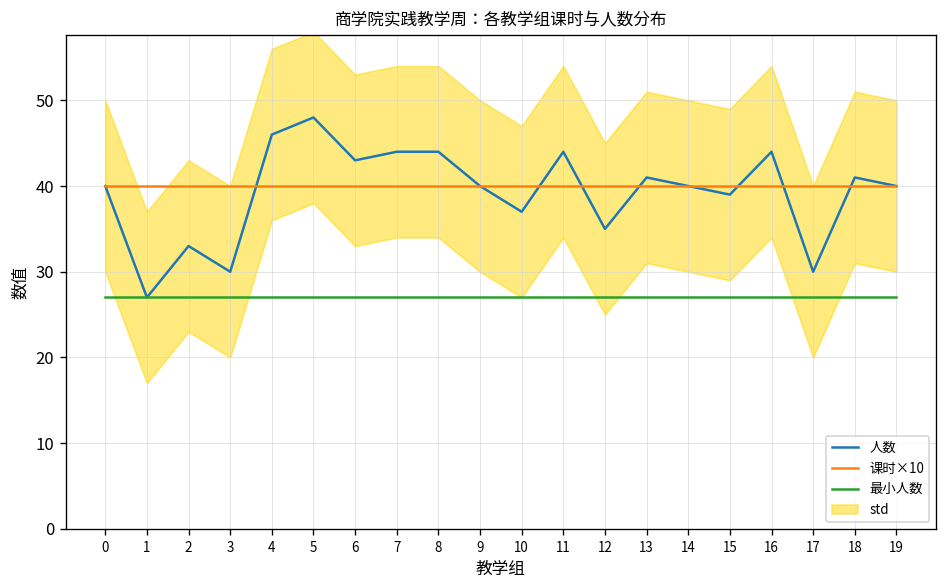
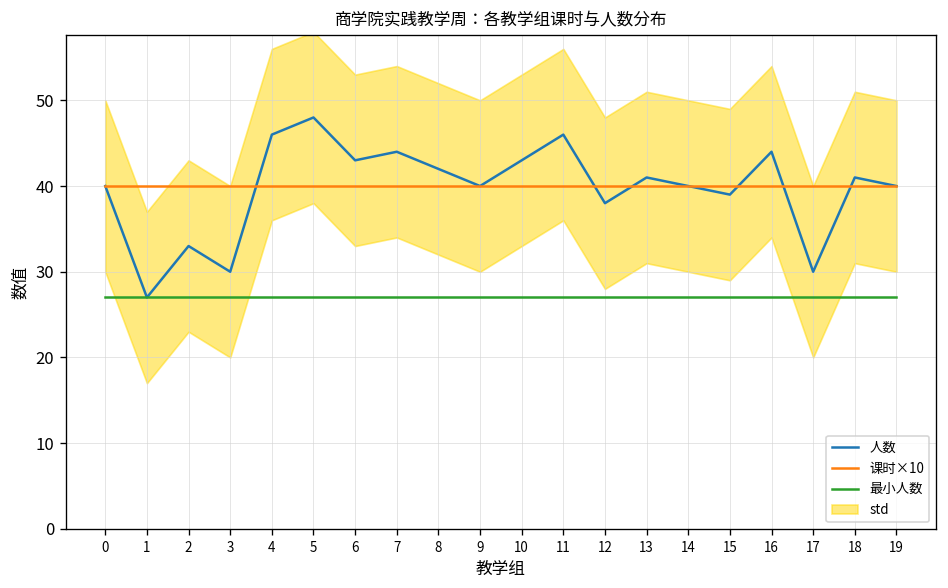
  {
    "人数": {
      "2": 33,
      "3": 30,
      "4": 46,
      "5": 48,
      "6": 43,
      "7": 44,
-     "8": 44,
-     "10": 37,
-     "11": 44,
-     "12": 35,
+     "8": 42,
+     "10": 43,
+     "11": 46,
+     "12": 38,
      "13": 41,
      "15": 39,
      "16": 44,
      "17": 30,
      "18": 41
    },
    "课时×10": {
      "1": 40,
      "2": 40,
      "4": 40,
      "5": 40,
      "6": 40,
      "7": 40,
      "8": 40,
      "10": 40,
      "11": 40,
      "12": 40,
      "13": 40,
      "15": 40,
      "16": 40,
      "18": 40
    },
    "最小人数": {
      "0": 27,
      "2": 27,
      "3": 27,
      "4": 27,
      "5": 27,
      "6": 27,
      "7": 27,
      "8": 27,
      "9": 27,
      "10": 27,
      "11": 27,
      "12": 27,
      "13": 27,
      "14": 27,
      "15": 27,
      "16": 27,
      "17": 27,
      "18": 27,
      "19": 27
    }
  }
